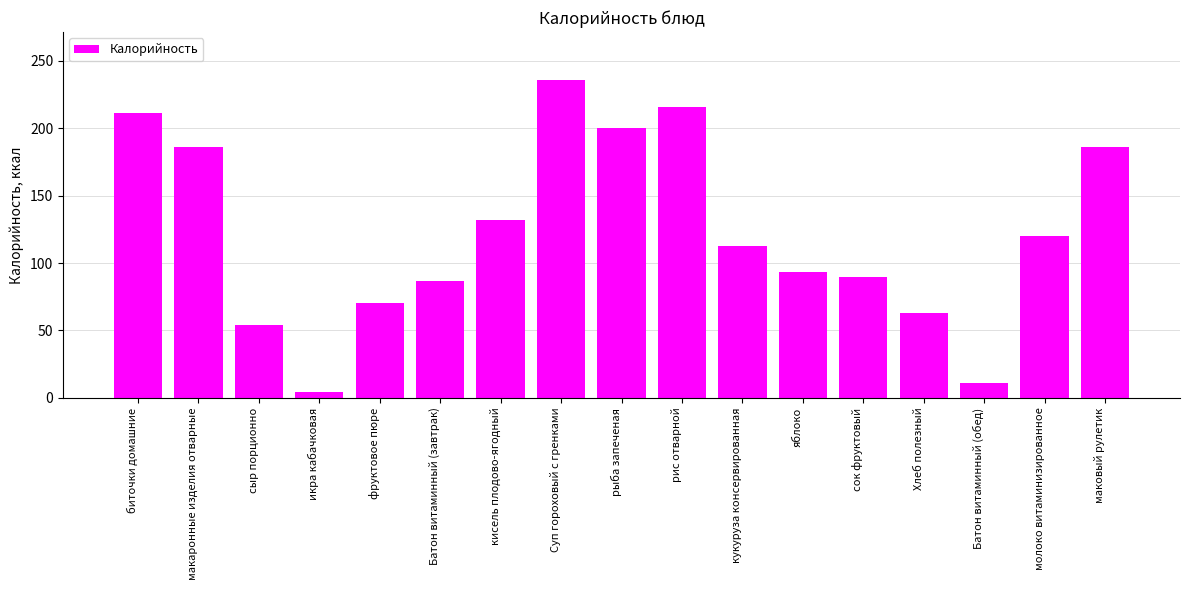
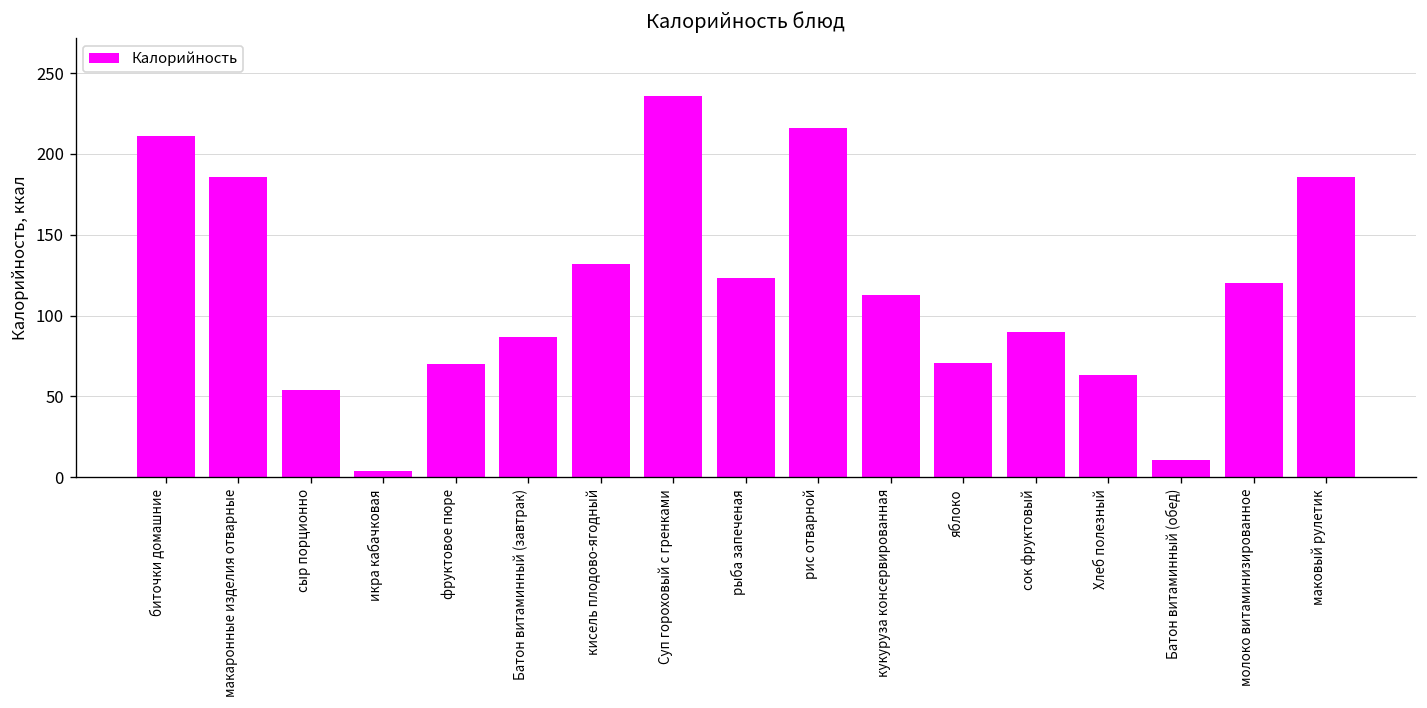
  {
    "биточки домашние": 211,
    "макаронные изделия отварные": 186,
    "сыр порционно": 54,
    "икра кабачковая": 4,
    "фруктовое пюре": 70,
    "Батон витаминный (завтрак)": 87,
    "кисель плодово-ягодный": 132,
    "Суп гороховый с гренками": 236,
-   "рыба запеченая": 200,
+   "рыба запеченая": 123,
    "рис отварной": 216,
    "кукуруза консервированная": 113,
-   "яблоко": 93,
+   "яблоко": 71,
    "сок фруктовый": 90,
    "Хлеб полезный": 63,
    "Батон витаминный (обед)": 11,
    "молоко витаминизированное": 120,
    "маковый рулетик": 186
  }
